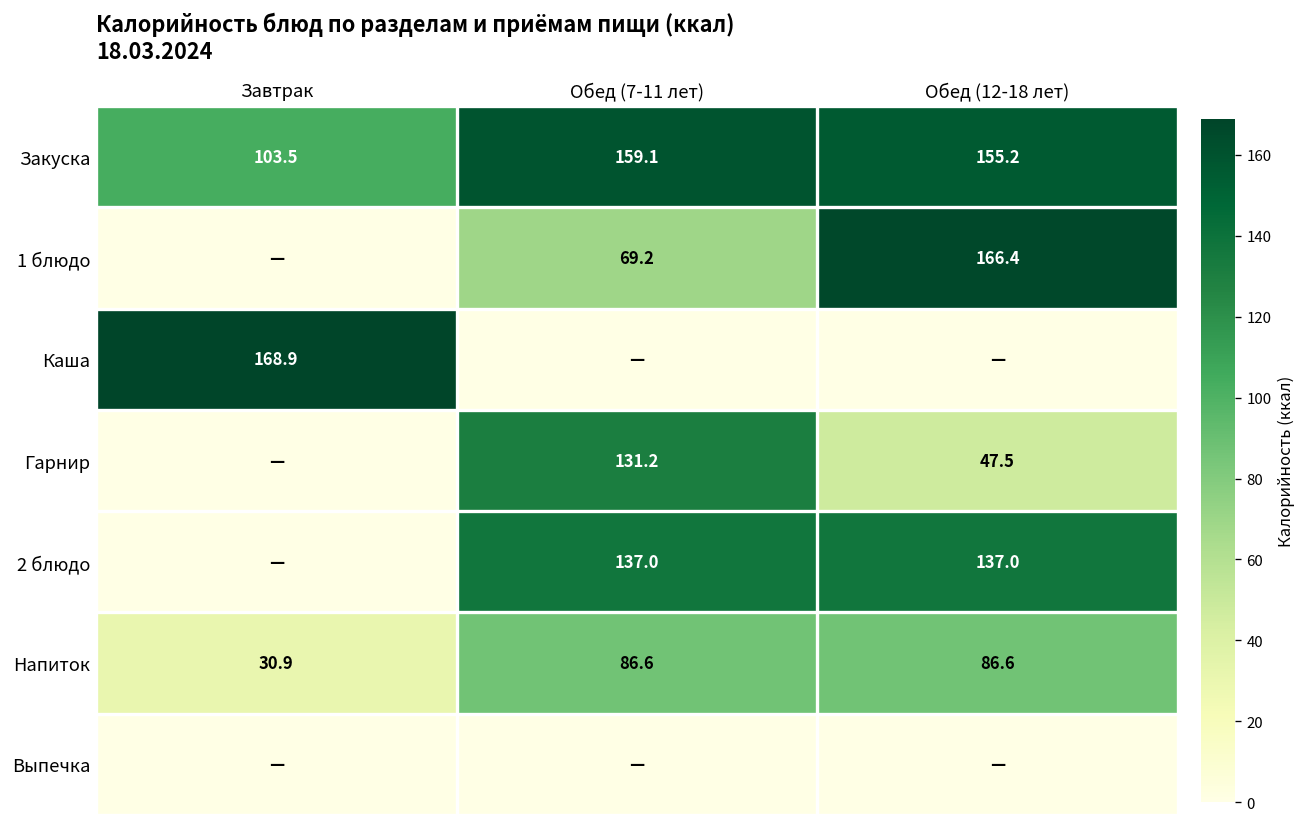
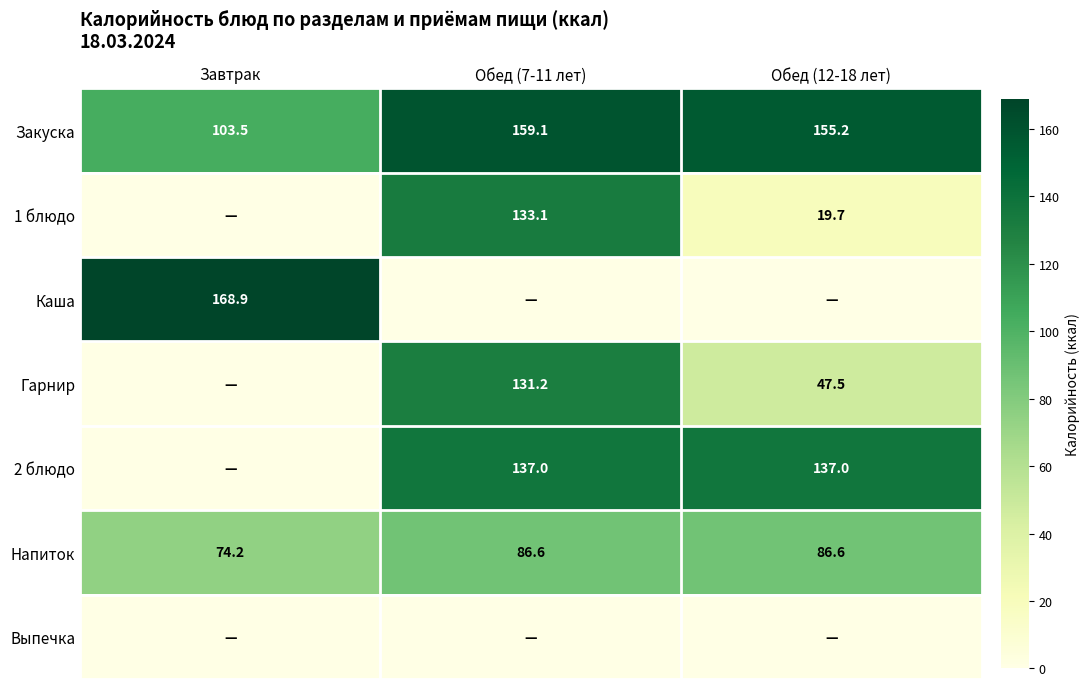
  {
    "Закуска": {
      "Завтрак": 103.5,
      "Обед (7-11 лет)": 159.1,
      "Обед (12-18 лет)": 155.2
    },
    "1 блюдо": {
-     "Обед (7-11 лет)": 69.2,
-     "Обед (12-18 лет)": 166.4
+     "Обед (7-11 лет)": 133.1,
+     "Обед (12-18 лет)": 19.7
    },
    "Каша": {
      "Завтрак": 168.9
    },
    "Гарнир": {
      "Обед (7-11 лет)": 131.2,
      "Обед (12-18 лет)": 47.5
    },
    "2 блюдо": {
      "Обед (7-11 лет)": 137.0,
      "Обед (12-18 лет)": 137.0
    },
    "Напиток": {
-     "Завтрак": 30.9,
+     "Завтрак": 74.2,
      "Обед (7-11 лет)": 86.6,
      "Обед (12-18 лет)": 86.6
    }
  }
